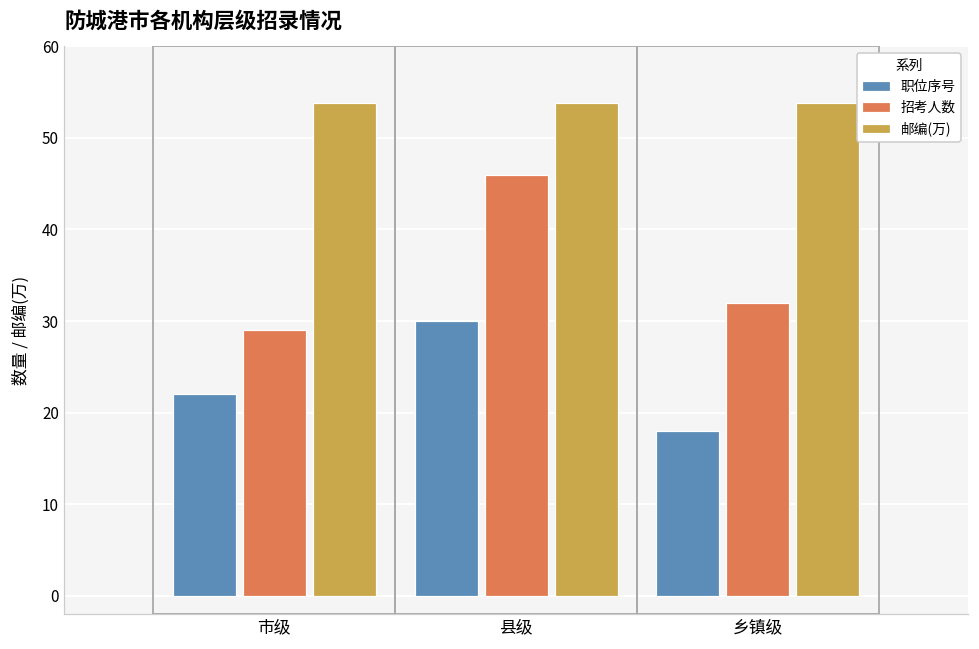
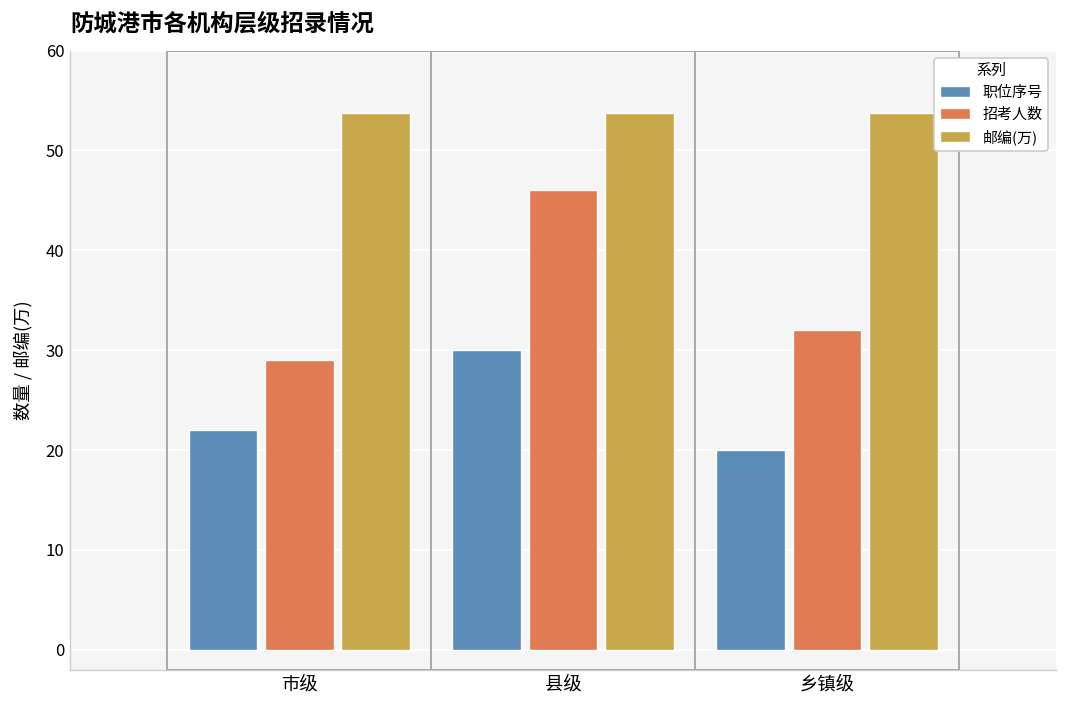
  {
    "职位序号": {
      "市级": 22,
      "县级": 30,
-     "乡镇级": 18
+     "乡镇级": 20
    }
  }
